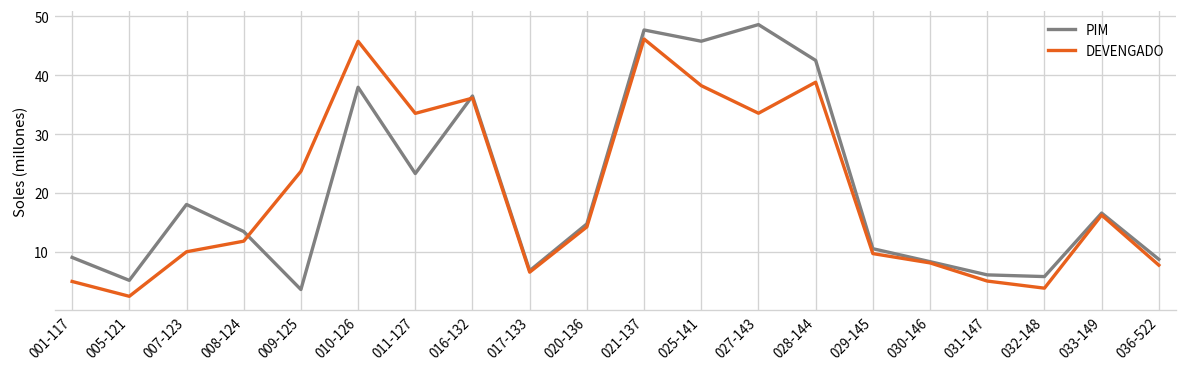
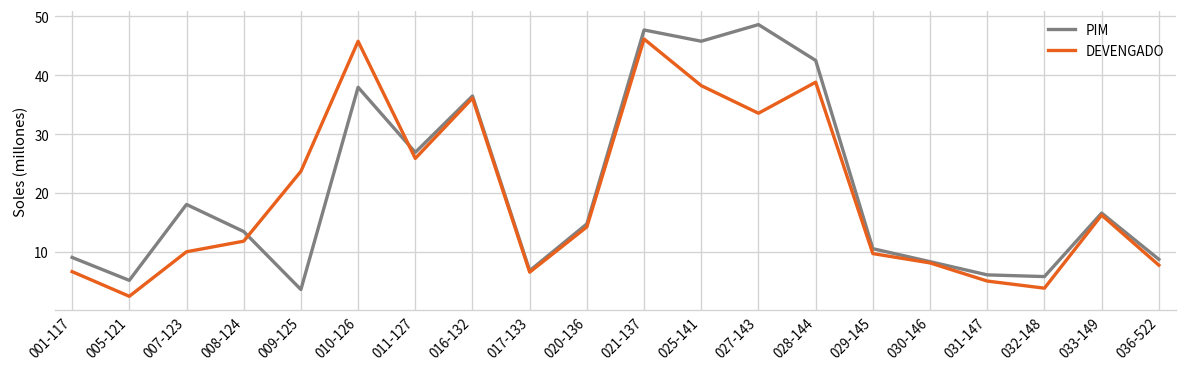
  {
    "PIM": {
      "001-117": 9,
      "005-121": 5,
      "007-123": 18,
      "008-124": 13,
      "009-125": 4,
      "010-126": 38,
-     "011-127": 23,
+     "011-127": 27,
      "021-137": 48,
      "025-141": 46,
      "027-143": 49,
      "028-144": 43,
      "029-145": 11,
      "031-147": 6,
      "032-148": 6,
      "036-522": 9
    },
    "DEVENGADO": {
-     "001-117": 5,
+     "001-117": 7,
      "005-121": 2,
      "007-123": 10,
      "008-124": 12,
      "009-125": 24,
      "010-126": 46,
-     "011-127": 34,
+     "011-127": 26,
      "021-137": 46,
      "025-141": 38,
      "027-143": 34,
      "028-144": 39,
      "029-145": 10,
      "031-147": 5,
      "032-148": 4,
      "036-522": 8
    }
  }
